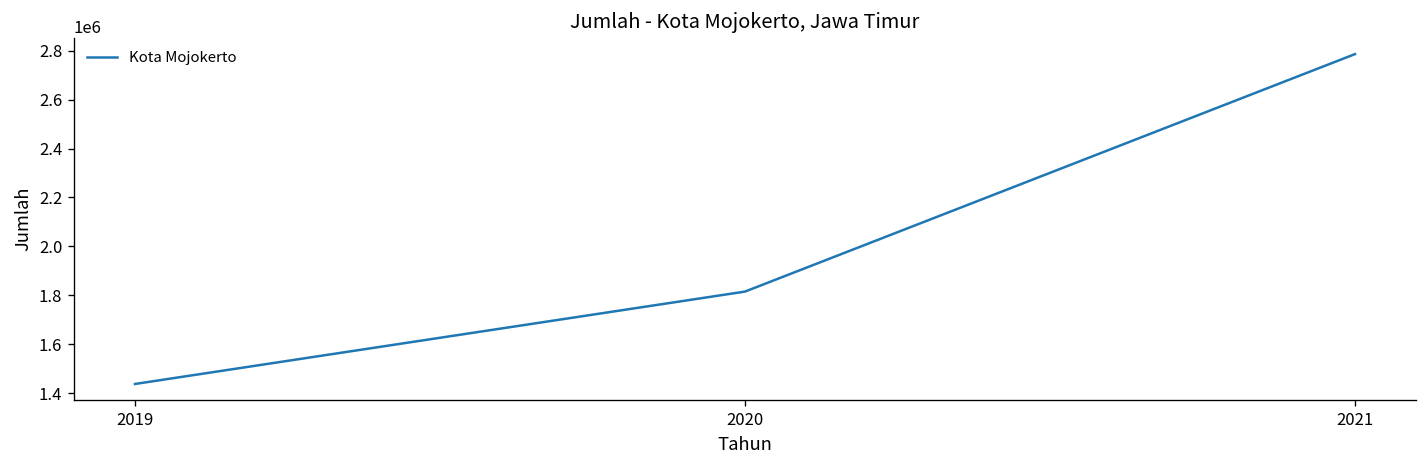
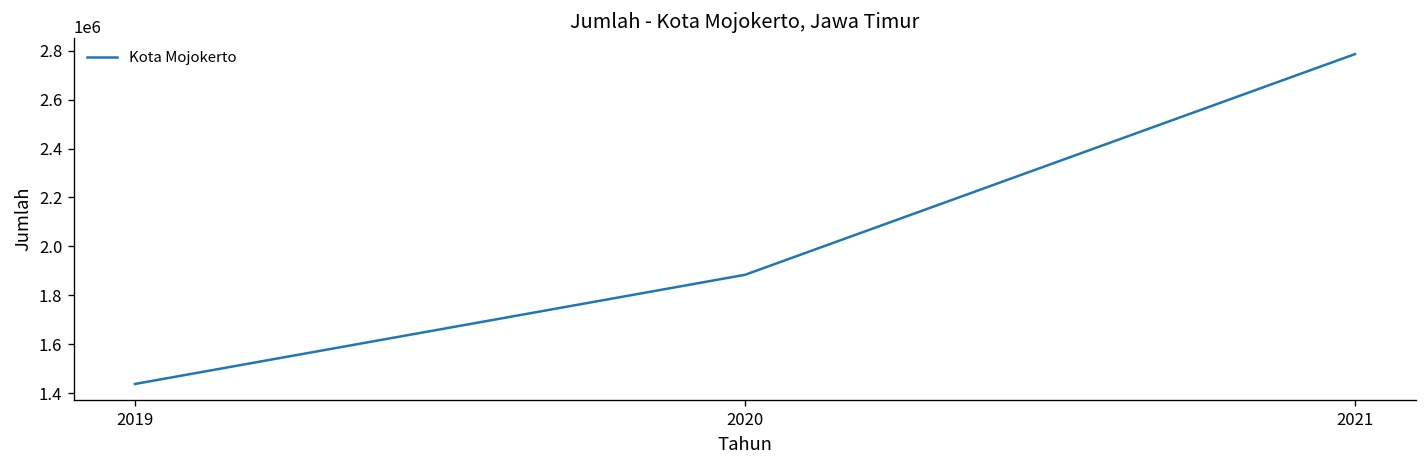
  {
    "2019": 1440000,
-   "2020": 1820000,
+   "2020": 1880000,
    "2021": 2790000
  }
